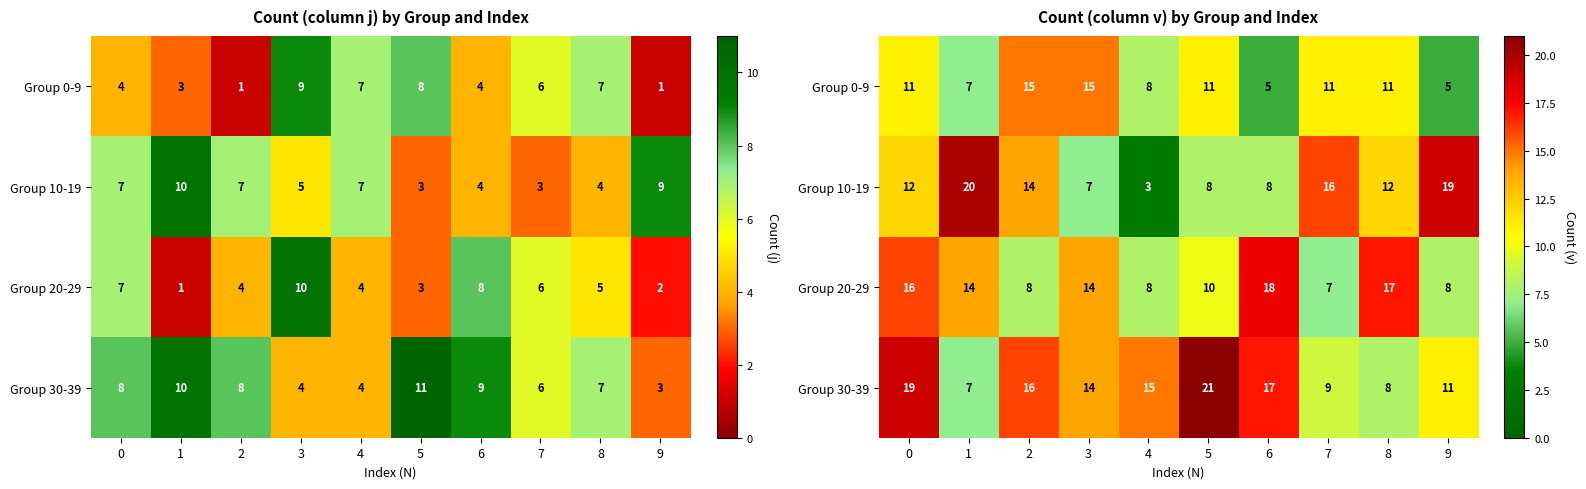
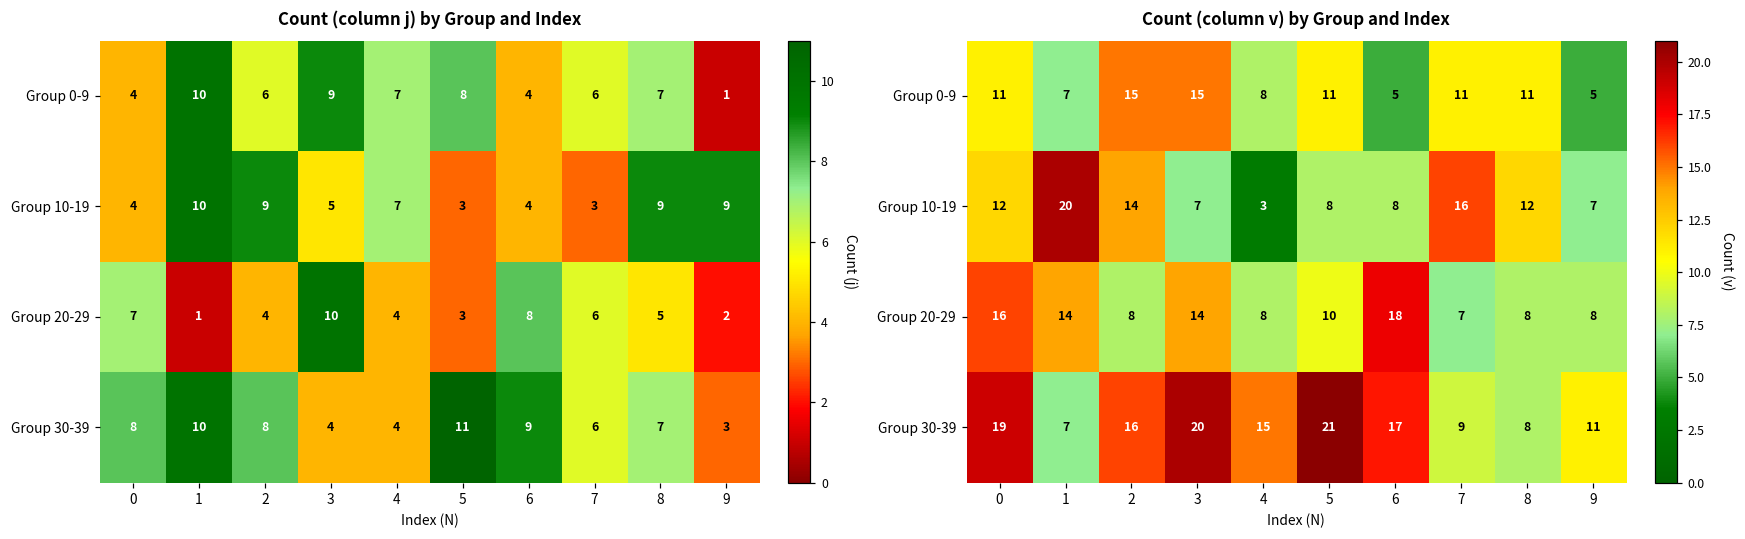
  {
    "Count (column j) by Group and Index": {
      "Group 0-9": {
        "0": 4,
-       "1": 3,
-       "2": 1,
+       "1": 10,
+       "2": 6,
        "3": 9,
        "4": 7,
        "5": 8,
        "6": 4,
        "7": 6,
        "8": 7,
        "9": 1
      },
      "Group 10-19": {
-       "0": 7,
+       "0": 4,
        "1": 10,
-       "2": 7,
+       "2": 9,
        "3": 5,
        "4": 7,
        "5": 3,
        "6": 4,
        "7": 3,
-       "8": 4,
+       "8": 9,
        "9": 9
      },
      "Group 20-29": {
        "0": 7,
        "1": 1,
        "2": 4,
        "3": 10,
        "4": 4,
        "5": 3,
        "6": 8,
        "7": 6,
        "8": 5,
        "9": 2
      },
      "Group 30-39": {
        "0": 8,
        "1": 10,
        "2": 8,
        "3": 4,
        "4": 4,
        "5": 11,
        "6": 9,
        "7": 6,
        "8": 7,
        "9": 3
      }
    },
    "Count (column v) by Group and Index": {
      "Group 0-9": {
        "0": 11,
        "1": 7,
        "2": 15,
        "3": 15,
        "4": 8,
        "5": 11,
        "6": 5,
        "7": 11,
        "8": 11,
        "9": 5
      },
      "Group 10-19": {
        "0": 12,
        "1": 20,
        "2": 14,
        "3": 7,
        "4": 3,
        "5": 8,
        "6": 8,
        "7": 16,
        "8": 12,
-       "9": 19
+       "9": 7
      },
      "Group 20-29": {
        "0": 16,
        "1": 14,
        "2": 8,
        "3": 14,
        "4": 8,
        "5": 10,
        "6": 18,
        "7": 7,
-       "8": 17,
+       "8": 8,
        "9": 8
      },
      "Group 30-39": {
        "0": 19,
        "1": 7,
        "2": 16,
-       "3": 14,
+       "3": 20,
        "4": 15,
        "5": 21,
        "6": 17,
        "7": 9,
        "8": 8,
        "9": 11
      }
    }
  }
